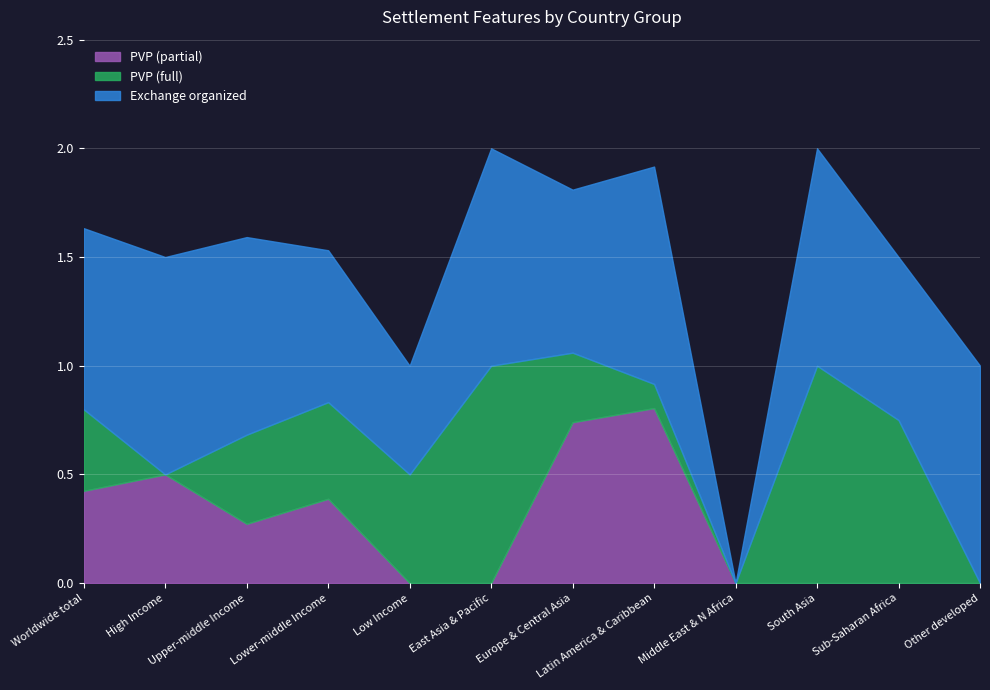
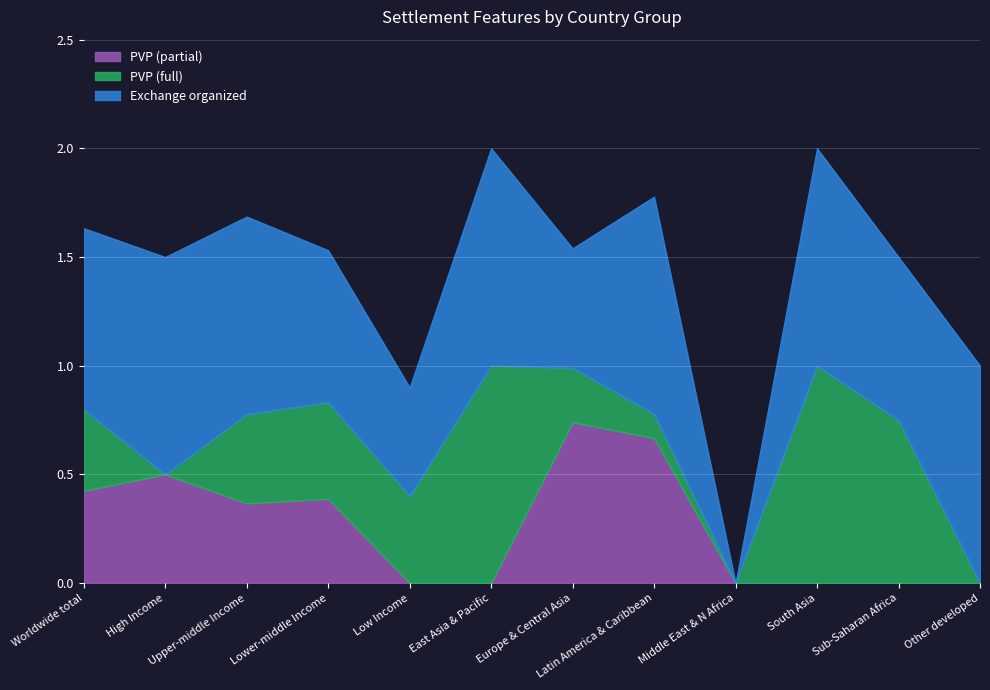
  {
    "PVP (partial)": {
      "Worldwide total": 0.42,
-     "Upper-middle Income": 0.27,
+     "Upper-middle Income": 0.37,
      "Lower-middle Income": 0.39,
      "Low Income": 0.00,
      "East Asia & Pacific": 0.00,
      "Europe & Central Asia": 0.74,
-     "Latin America & Caribbean": 0.81,
+     "Latin America & Caribbean": 0.67,
      "South Asia": 0.00,
      "Sub-Saharan Africa": 0.00
    },
    "PVP (full)": {
      "Worldwide total": 0.38,
      "Upper-middle Income": 0.41,
      "Lower-middle Income": 0.44,
-     "Low Income": 0.5,
+     "Low Income": 0.4,
      "East Asia & Pacific": 1.00,
-     "Europe & Central Asia": 0.32,
+     "Europe & Central Asia": 0.25,
      "Latin America & Caribbean": 0.11,
      "South Asia": 1.00,
      "Sub-Saharan Africa": 0.75
    },
    "Exchange organized": {
      "Worldwide total": 0.83,
      "High Income": 1.00,
      "Upper-middle Income": 0.91,
      "Lower-middle Income": 0.70,
      "Low Income": 0.50,
      "East Asia & Pacific": 1.00,
-     "Europe & Central Asia": 0.75,
+     "Europe & Central Asia": 0.55,
      "Latin America & Caribbean": 1.00,
      "South Asia": 1.00,
      "Sub-Saharan Africa": 0.75,
      "Other developed": 1.00
    }
  }
